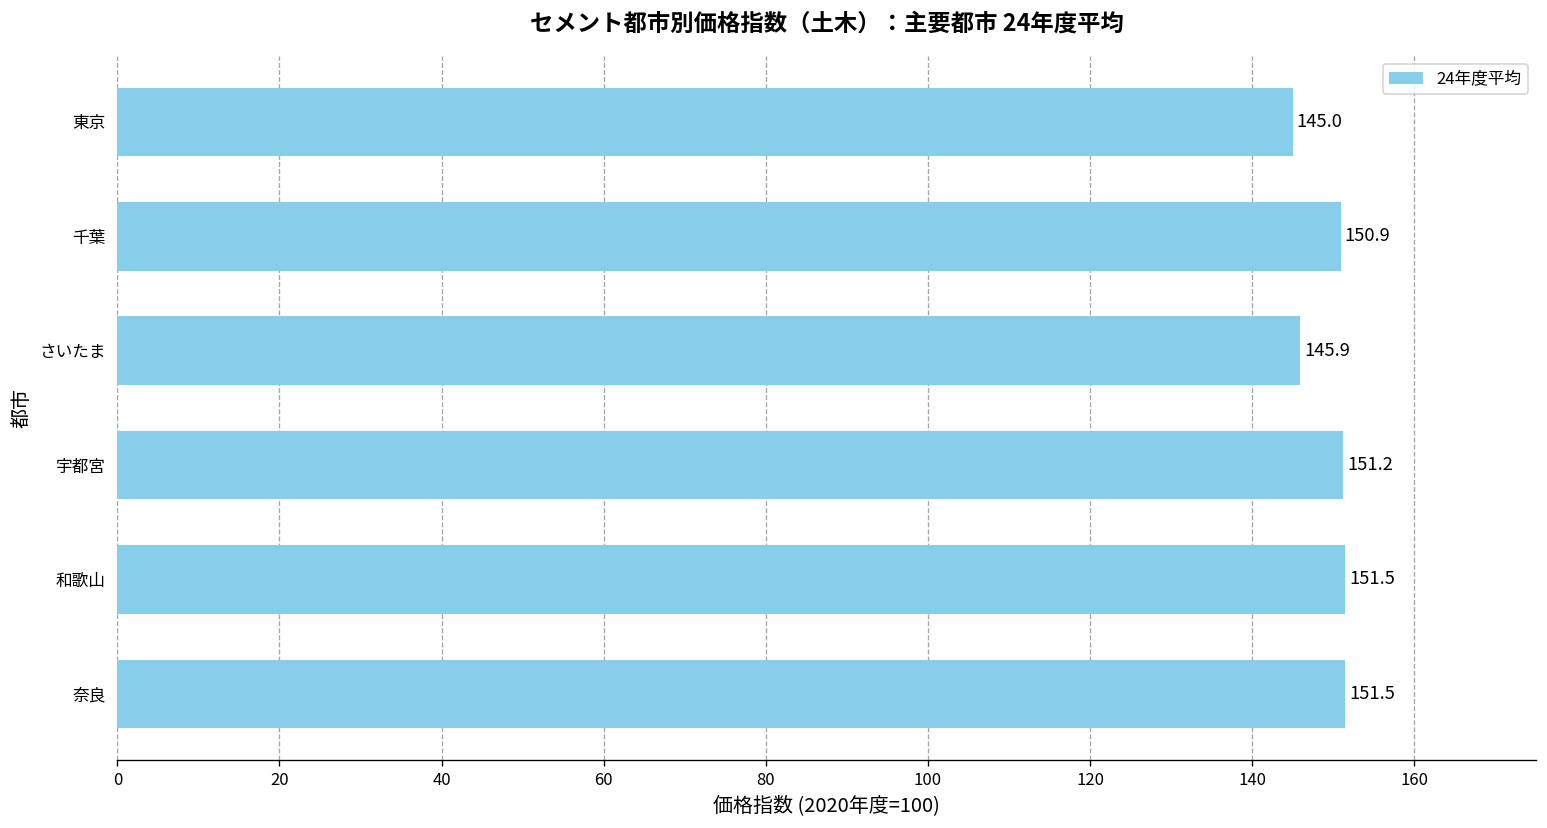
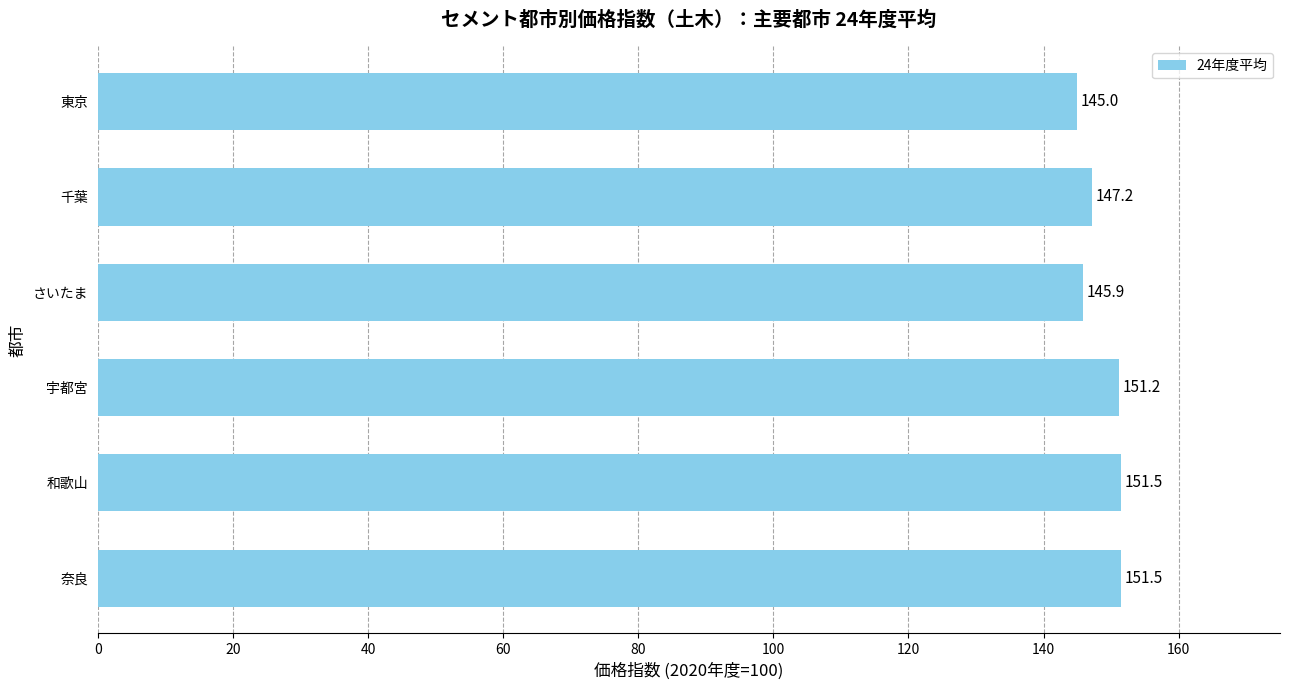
  {
    "東京": 145.0,
-   "千葉": 150.9,
+   "千葉": 147.2,
    "さいたま": 145.9,
    "宇都宮": 151.2,
    "和歌山": 151.5,
    "奈良": 151.5
  }
